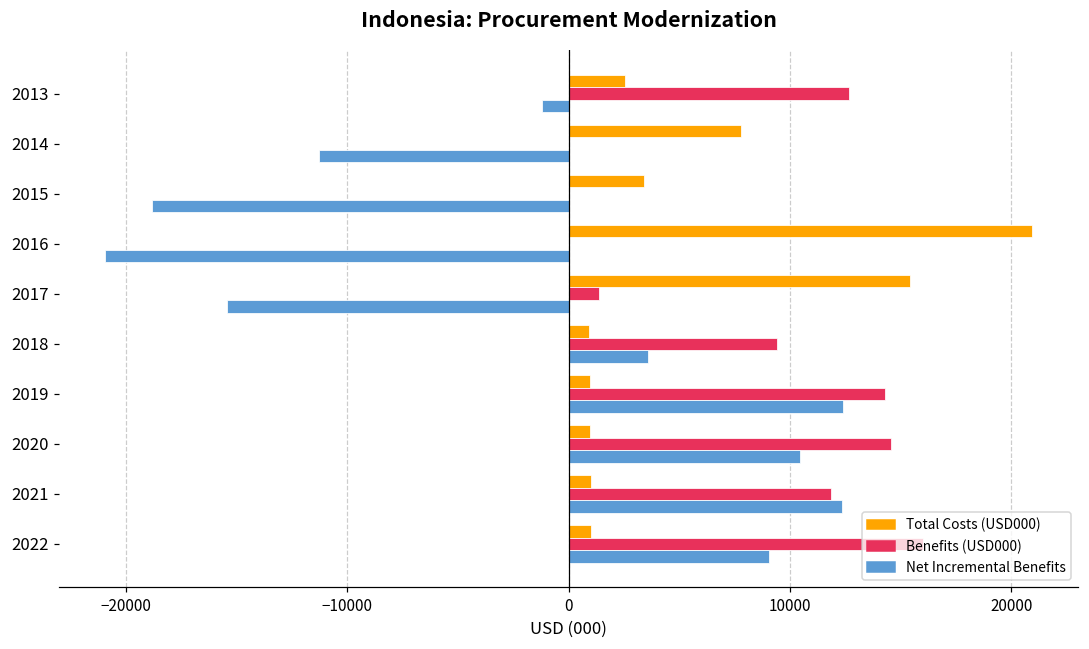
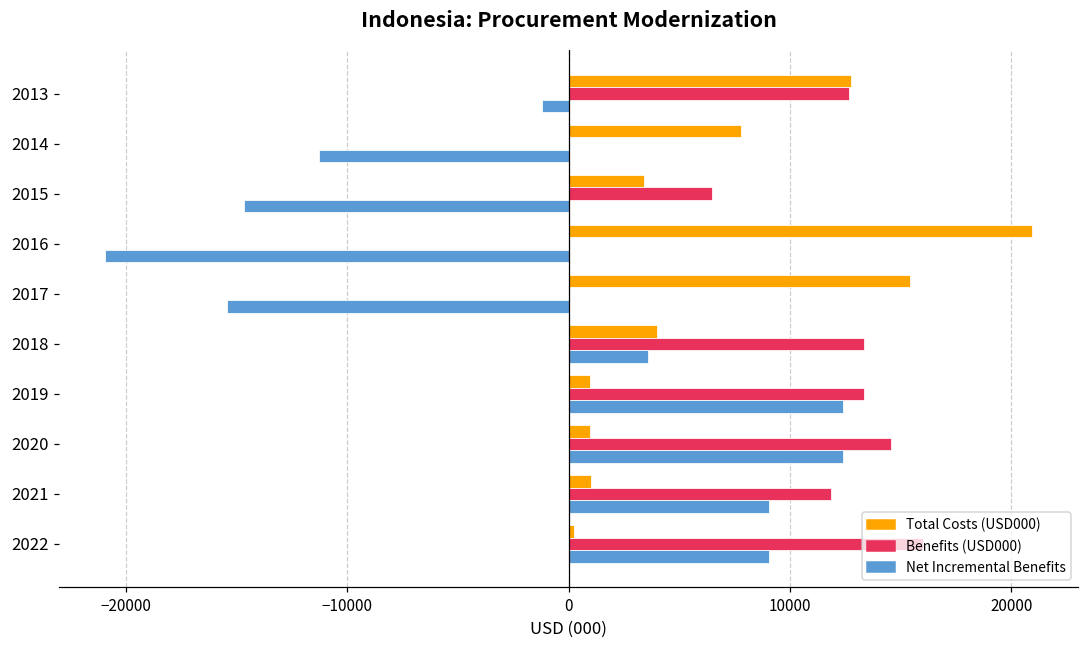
  {
    "Total Costs (USD000)": {
-     "2013": 2500,
+     "2013": 12800,
      "2014": 7800,
      "2015": 3400,
      "2016": 20900,
      "2017": 15400,
-     "2018": 900,
+     "2018": 4000,
      "2019": 1000,
      "2020": 1000,
      "2021": 1000,
-     "2022": 1000
+     "2022": 200
    },
    "Benefits (USD000)": {
      "2013": 12700,
      "2014": 0,
-     "2015": 0,
+     "2015": 6500,
      "2016": 0,
-     "2017": 1400,
-     "2018": 9400,
-     "2019": 14300,
+     "2017": 0,
+     "2018": 13400,
+     "2019": 13400,
      "2020": 14500,
      "2021": 11900
    },
    "Net Incremental Benefits": {
      "2013": -1200,
      "2014": -11300,
-     "2015": -18800,
+     "2015": -14700,
      "2016": -20900,
      "2017": -15400,
      "2018": 3600,
      "2019": 12400,
-     "2020": 10400,
-     "2021": 12400,
+     "2020": 12400,
+     "2021": 9000,
      "2022": 9000
    }
  }
